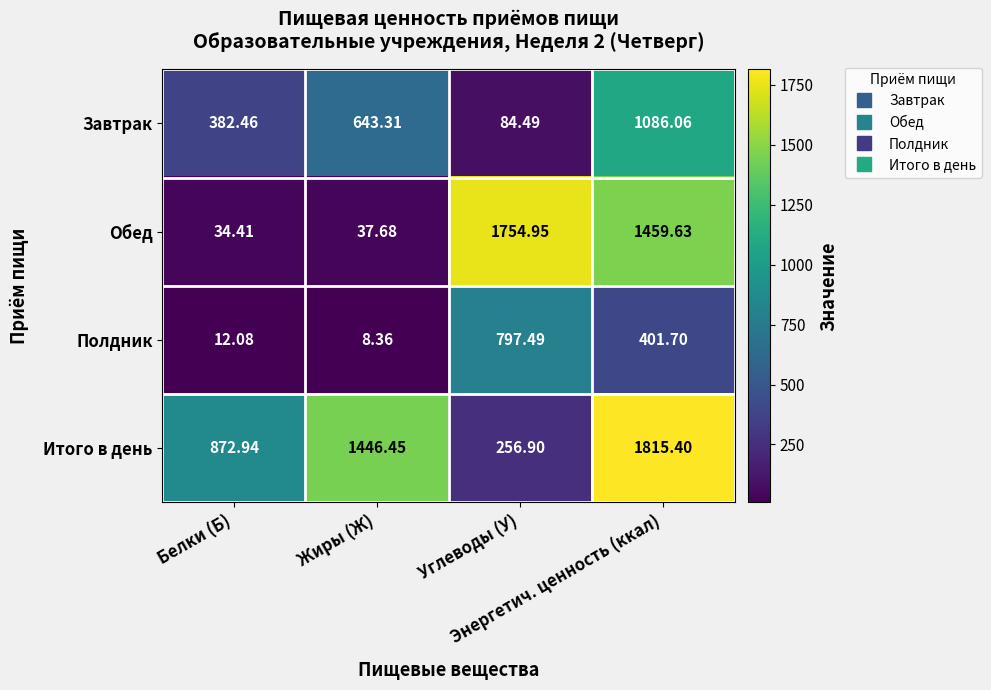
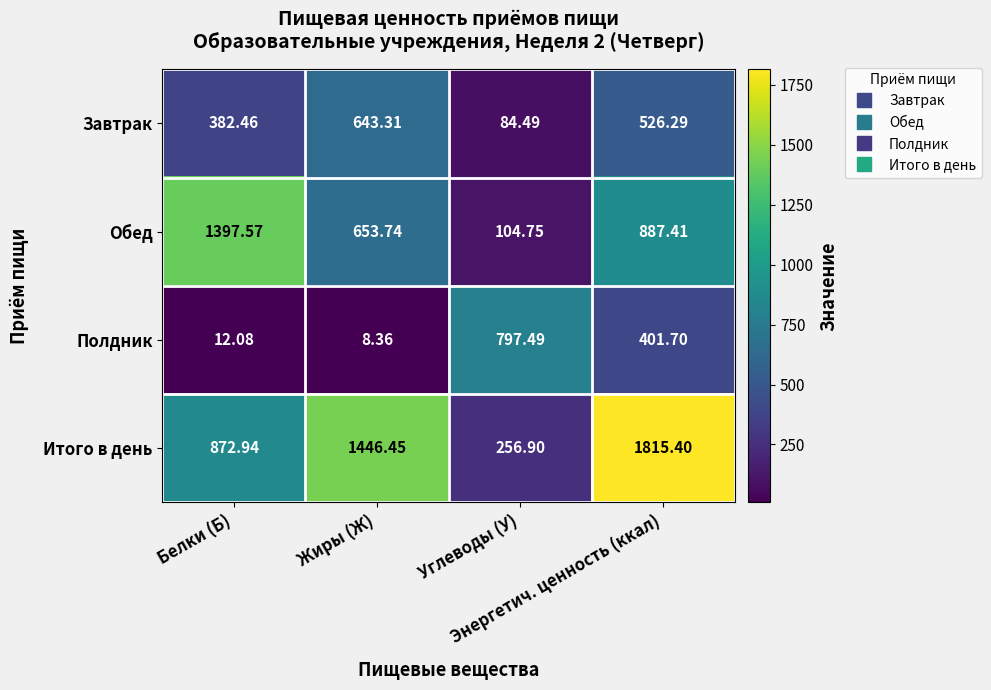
  {
    "Завтрак": {
      "Белки (Б)": 382.46,
      "Жиры (Ж)": 643.31,
      "Углеводы (У)": 84.49,
-     "Энергетич. ценность (ккал)": 1086.06
+     "Энергетич. ценность (ккал)": 526.29
    },
    "Обед": {
-     "Белки (Б)": 34.41,
-     "Жиры (Ж)": 37.68,
-     "Углеводы (У)": 1754.95,
-     "Энергетич. ценность (ккал)": 1459.63
+     "Белки (Б)": 1397.57,
+     "Жиры (Ж)": 653.74,
+     "Углеводы (У)": 104.75,
+     "Энергетич. ценность (ккал)": 887.41
    },
    "Полдник": {
      "Белки (Б)": 12.08,
      "Жиры (Ж)": 8.36,
      "Углеводы (У)": 797.49,
      "Энергетич. ценность (ккал)": 401.70
    },
    "Итого в день": {
      "Белки (Б)": 872.94,
      "Жиры (Ж)": 1446.45,
      "Углеводы (У)": 256.90,
      "Энергетич. ценность (ккал)": 1815.40
    }
  }
